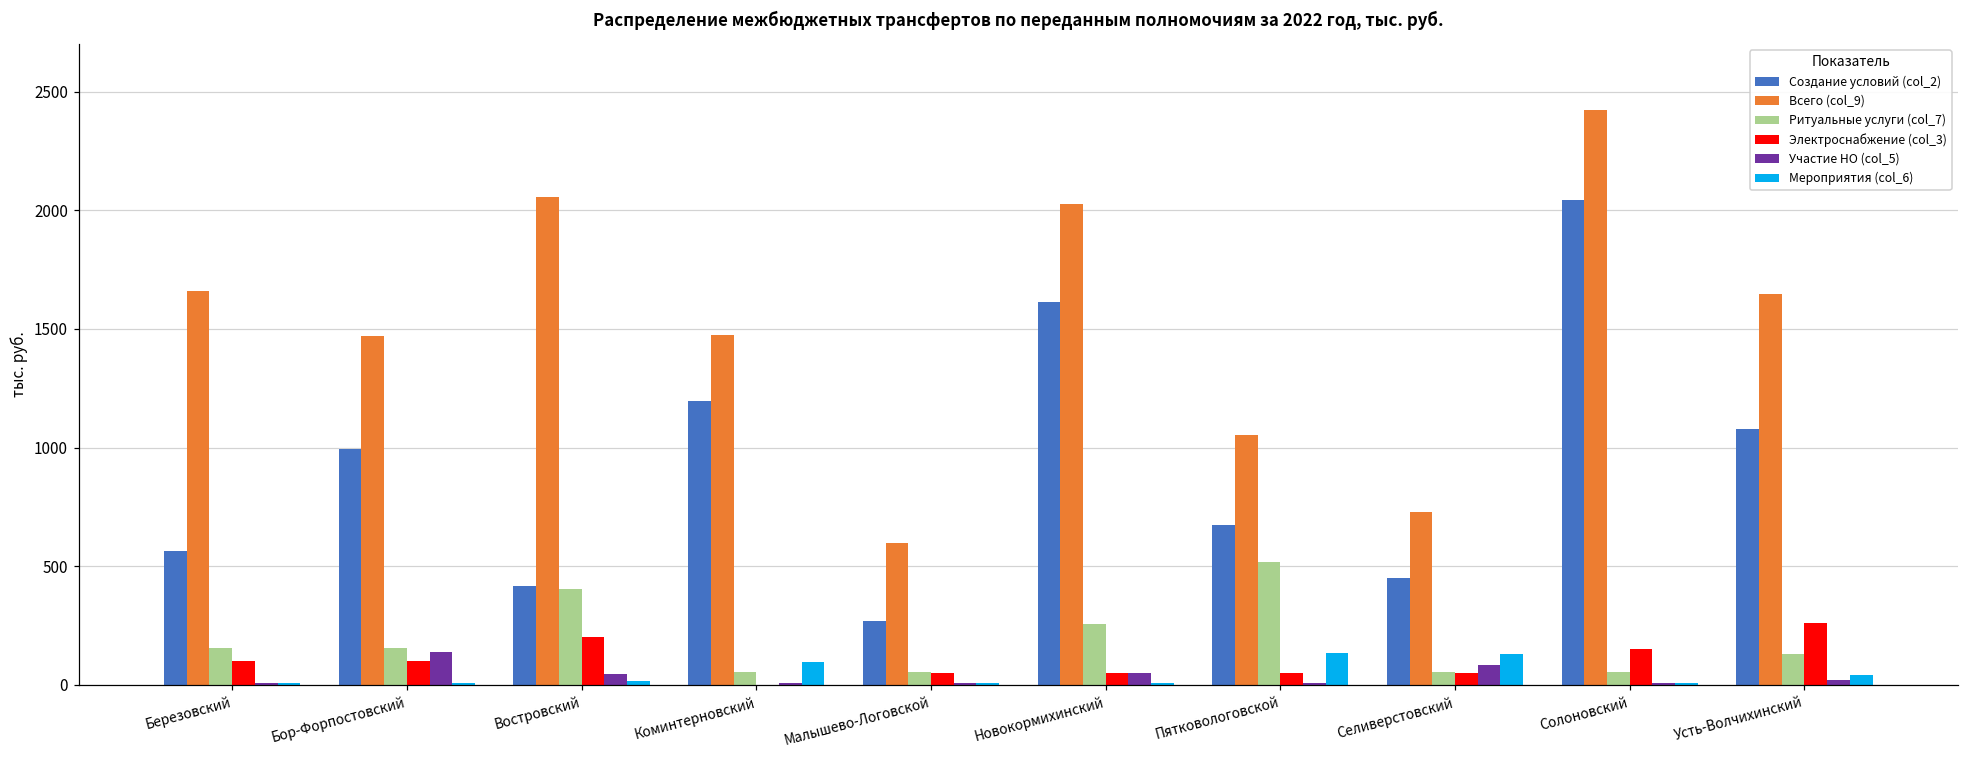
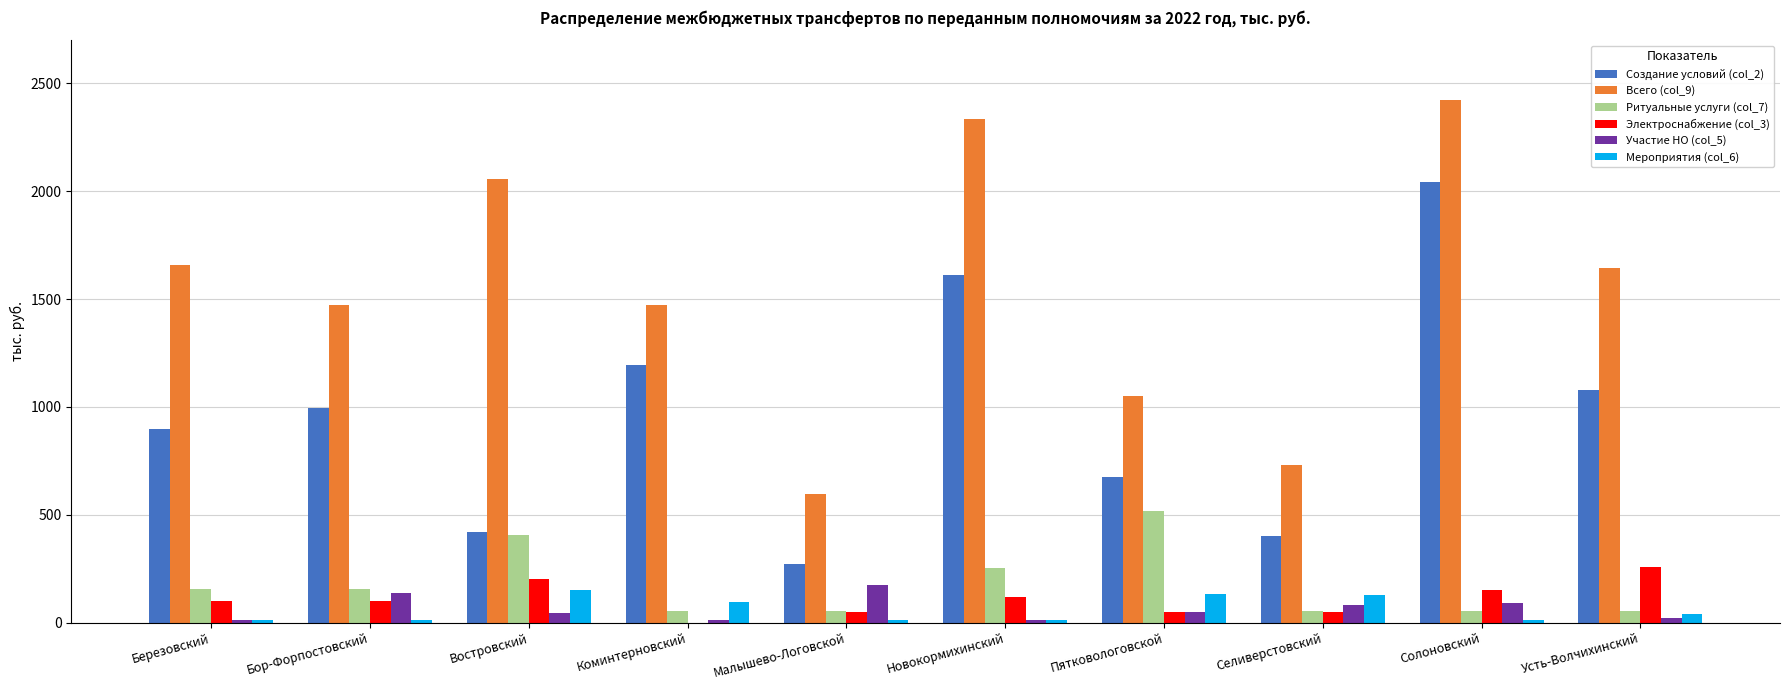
  {
    "Создание условий (col_2)": {
-     "Березовский": 560,
+     "Березовский": 900,
      "Бор-Форпостовский": 990,
      "Востровский": 420,
      "Коминтерновский": 1190,
      "Малышево-Логовской": 270,
      "Новокормихинский": 1610,
      "Пятковологовской": 670,
-     "Селиверстовский": 450,
+     "Селиверстовский": 400,
      "Солоновский": 2040,
      "Усть-Волчихинский": 1080
    },
    "Всего (col_9)": {
      "Березовский": 1660,
      "Бор-Форпостовский": 1470,
      "Востровский": 2060,
      "Коминтерновский": 1470,
      "Малышево-Логовской": 600,
-     "Новокормихинский": 2030,
+     "Новокормихинский": 2330,
      "Пятковологовской": 1050,
      "Селиверстовский": 730,
      "Солоновский": 2420,
      "Усть-Волчихинский": 1650
    },
    "Ритуальные услуги (col_7)": {
      "Березовский": 160,
      "Бор-Форпостовский": 160,
      "Востровский": 410,
      "Коминтерновский": 60,
      "Малышево-Логовской": 60,
      "Новокормихинский": 260,
      "Пятковологовской": 520,
      "Селиверстовский": 60,
      "Солоновский": 60,
-     "Усть-Волчихинский": 130
+     "Усть-Волчихинский": 60
    },
    "Электроснабжение (col_3)": {
      "Березовский": 100,
      "Бор-Форпостовский": 100,
      "Востровский": 200,
      "Коминтерновский": 0,
      "Малышево-Логовской": 50,
-     "Новокормихинский": 50,
+     "Новокормихинский": 120,
      "Пятковологовской": 50,
      "Селиверстовский": 50,
      "Солоновский": 150,
      "Усть-Волчихинский": 260
    },
    "Участие НО (col_5)": {
      "Бор-Форпостовский": 140,
      "Востровский": 50,
-     "Малышево-Логовской": 10,
-     "Новокормихинский": 50,
-     "Пятковологовской": 10,
+     "Малышево-Логовской": 170,
+     "Новокормихинский": 10,
+     "Пятковологовской": 50,
      "Селиверстовский": 80,
-     "Солоновский": 10,
+     "Солоновский": 90,
      "Усть-Волчихинский": 20
    },
    "Мероприятия (col_6)": {
-     "Востровский": 20,
+     "Востровский": 150,
      "Коминтерновский": 100,
      "Пятковологовской": 130,
      "Селиверстовский": 130,
      "Усть-Волчихинский": 40
    }
  }
